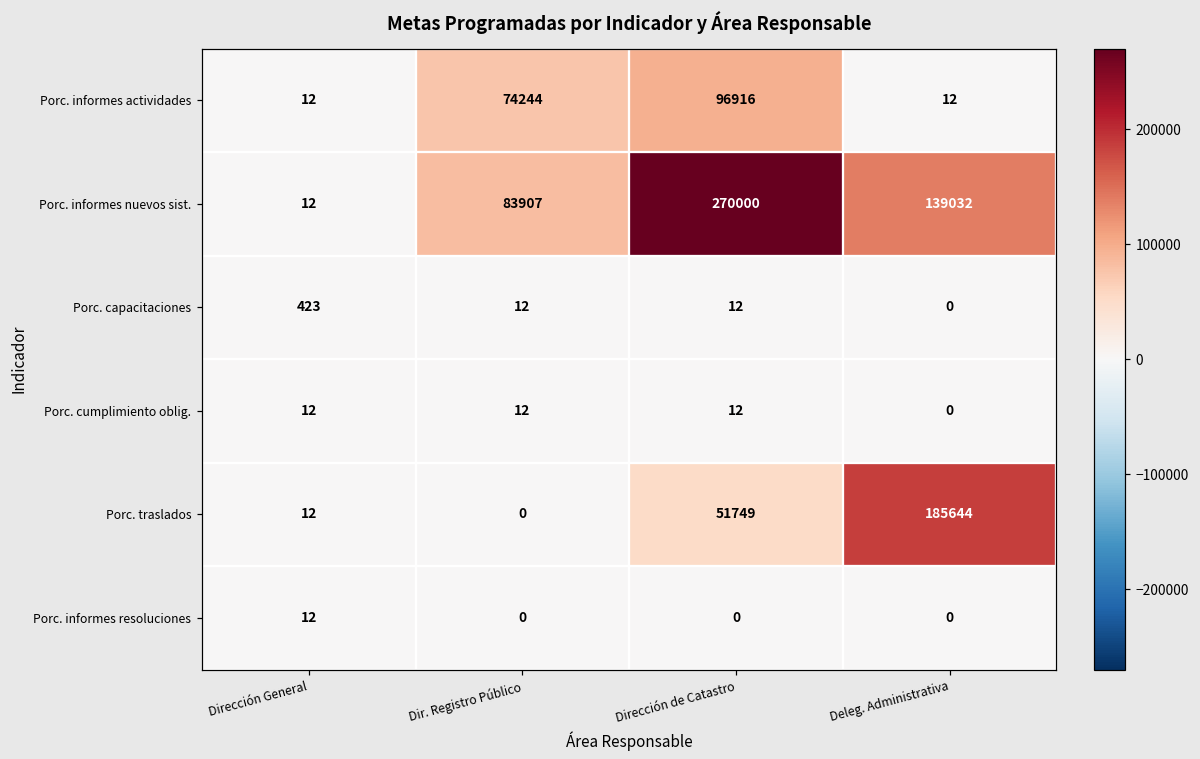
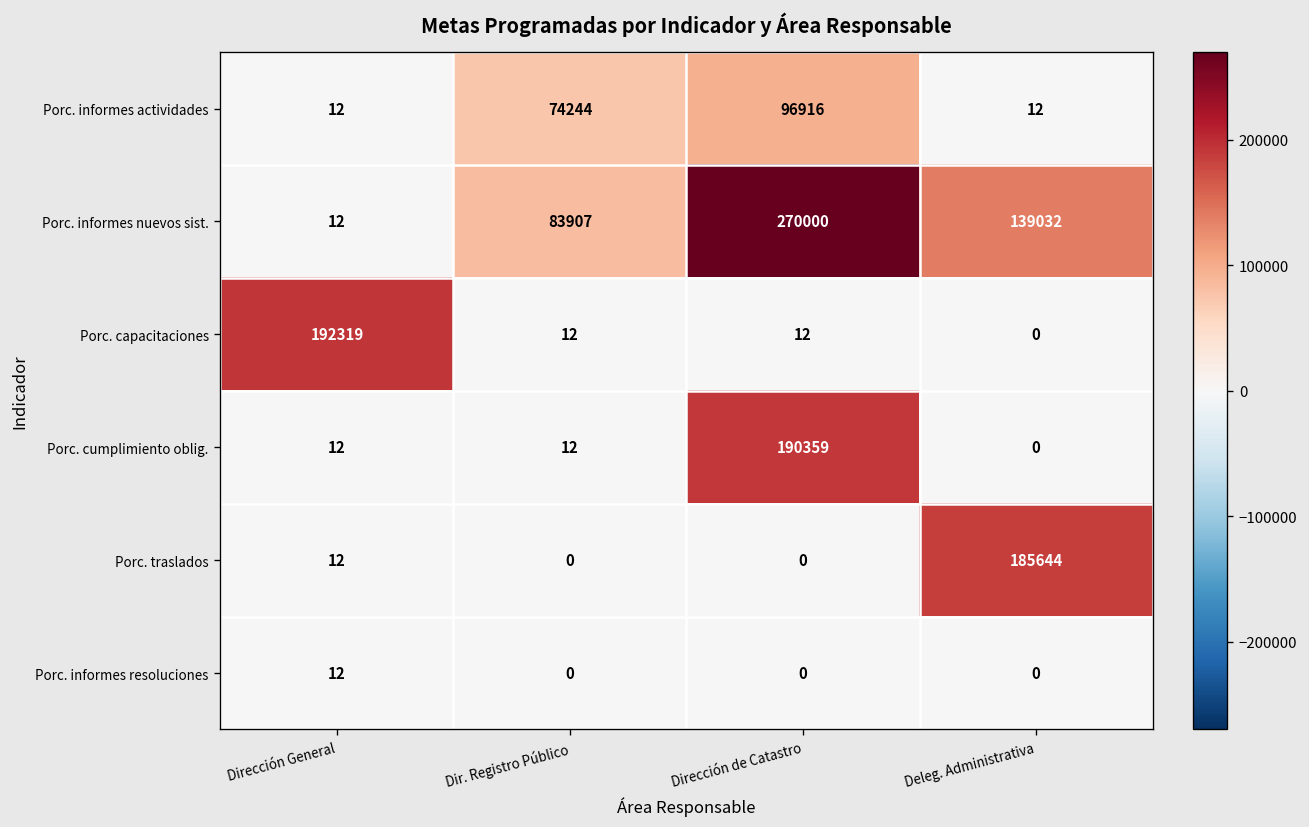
  {
    "Porc. informes actividades": {
      "Dirección General": 12,
      "Dir. Registro Público": 74244,
      "Dirección de Catastro": 96916,
      "Deleg. Administrativa": 12
    },
    "Porc. informes nuevos sist.": {
      "Dirección General": 12,
      "Dir. Registro Público": 83907,
      "Dirección de Catastro": 270000,
      "Deleg. Administrativa": 139032
    },
    "Porc. capacitaciones": {
-     "Dirección General": 423,
+     "Dirección General": 192319,
      "Dir. Registro Público": 12,
      "Dirección de Catastro": 12,
      "Deleg. Administrativa": 0
    },
    "Porc. cumplimiento oblig.": {
      "Dirección General": 12,
      "Dir. Registro Público": 12,
-     "Dirección de Catastro": 12,
+     "Dirección de Catastro": 190359,
      "Deleg. Administrativa": 0
    },
    "Porc. traslados": {
      "Dirección General": 12,
      "Dir. Registro Público": 0,
-     "Dirección de Catastro": 51749,
+     "Dirección de Catastro": 0,
      "Deleg. Administrativa": 185644
    },
    "Porc. informes resoluciones": {
      "Dirección General": 12,
      "Dir. Registro Público": 0,
      "Dirección de Catastro": 0,
      "Deleg. Administrativa": 0
    }
  }
